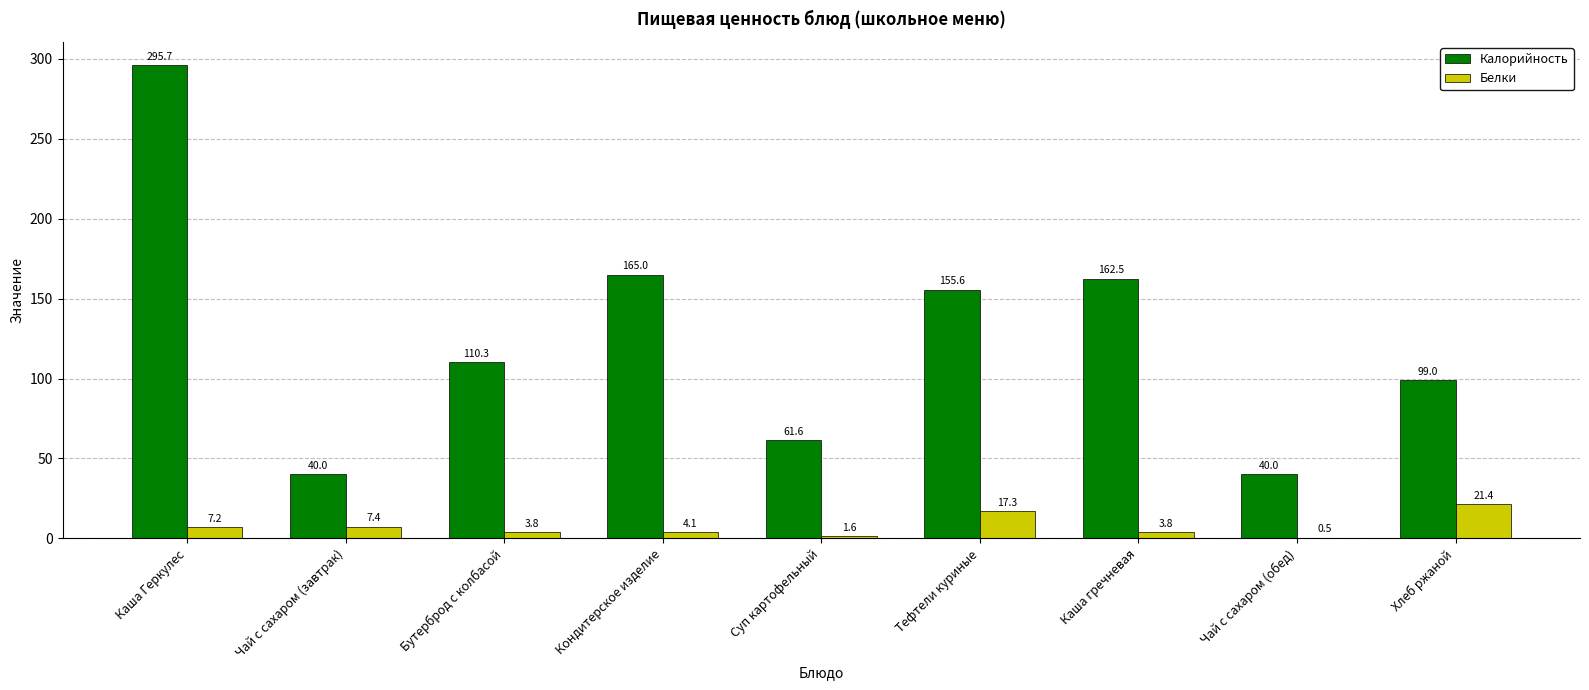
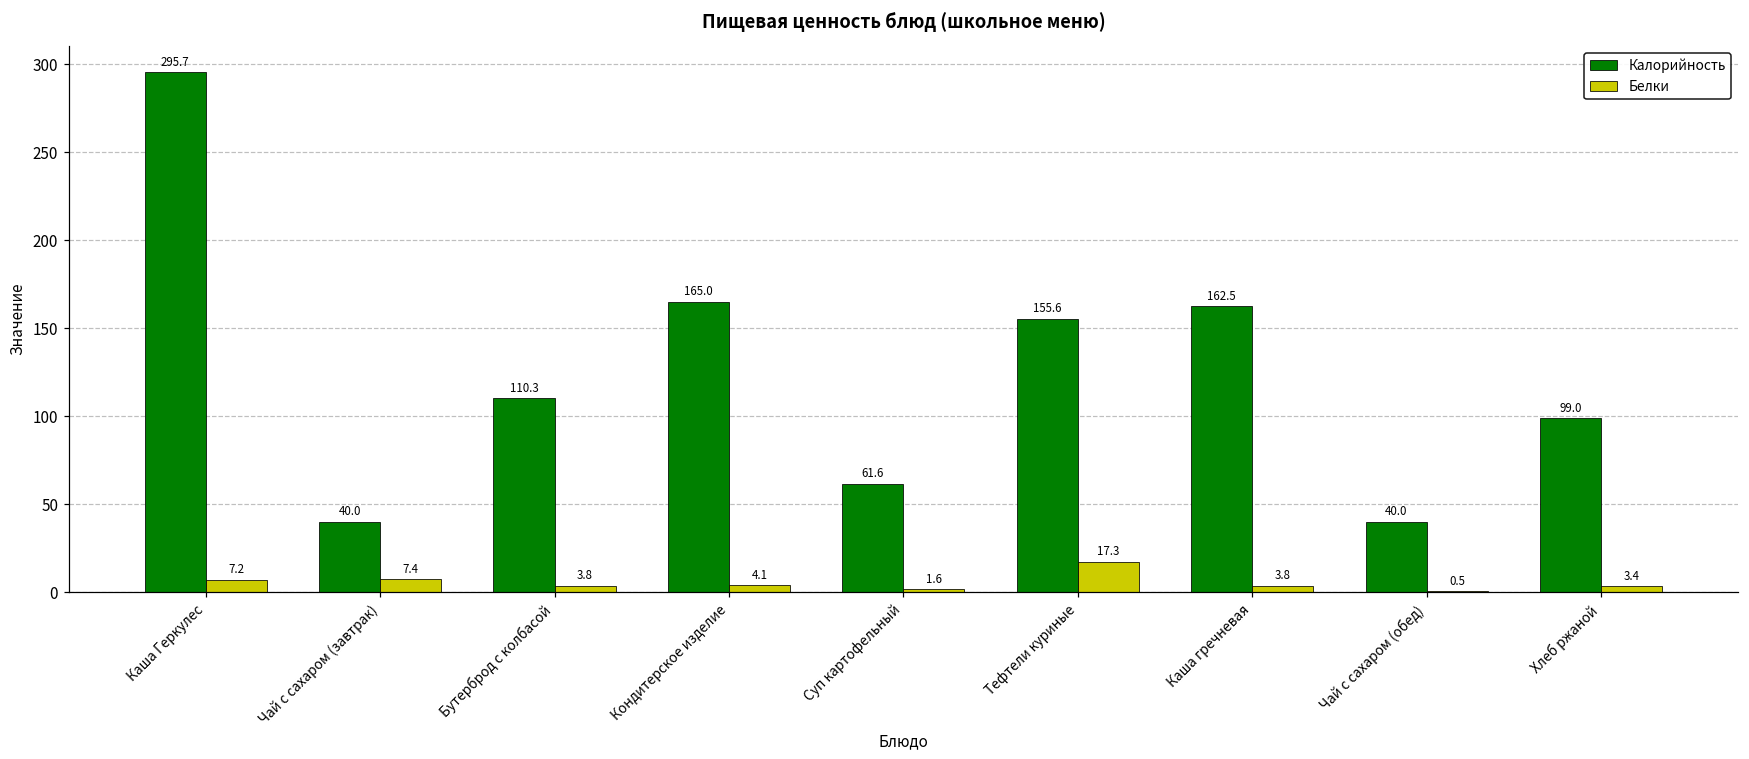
  {
    "Калорийность": {
      "Каша Геркулес": 295.7,
      "Чай с сахаром (завтрак)": 40.0,
      "Бутерброд с колбасой": 110.3,
      "Кондитерское изделие": 165.0,
      "Суп картофельный": 61.6,
      "Тефтели куриные": 155.6,
      "Каша гречневая": 162.5,
      "Чай с сахаром (обед)": 40.0,
      "Хлеб ржаной": 99.0
    },
    "Белки": {
      "Каша Геркулес": 7.2,
      "Чай с сахаром (завтрак)": 7.4,
      "Бутерброд с колбасой": 3.8,
      "Кондитерское изделие": 4.1,
      "Суп картофельный": 1.6,
      "Тефтели куриные": 17.3,
      "Каша гречневая": 3.8,
      "Чай с сахаром (обед)": 0.5,
-     "Хлеб ржаной": 21.4
+     "Хлеб ржаной": 3.4
    }
  }
